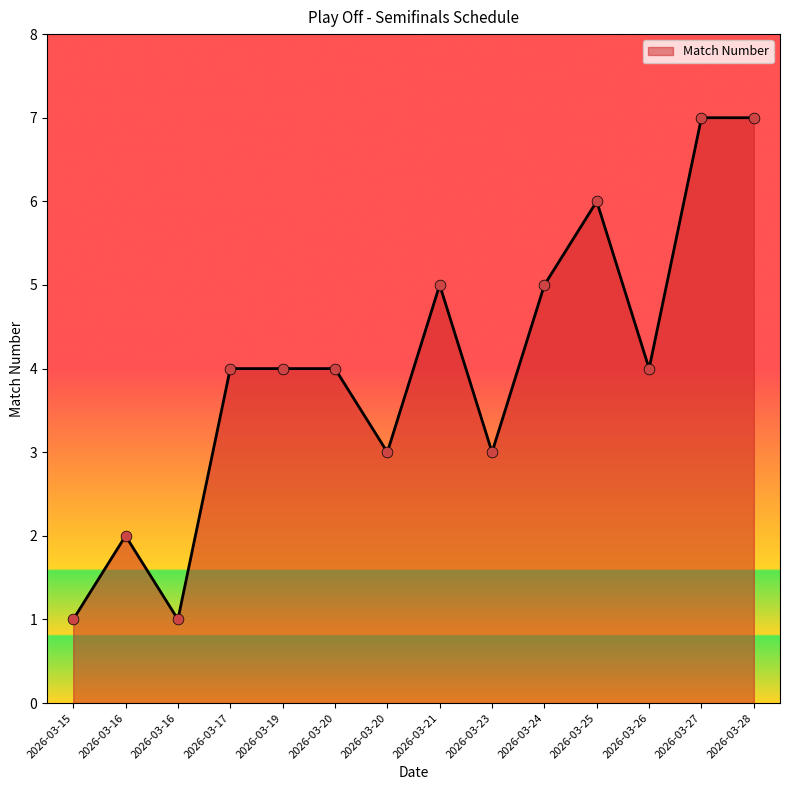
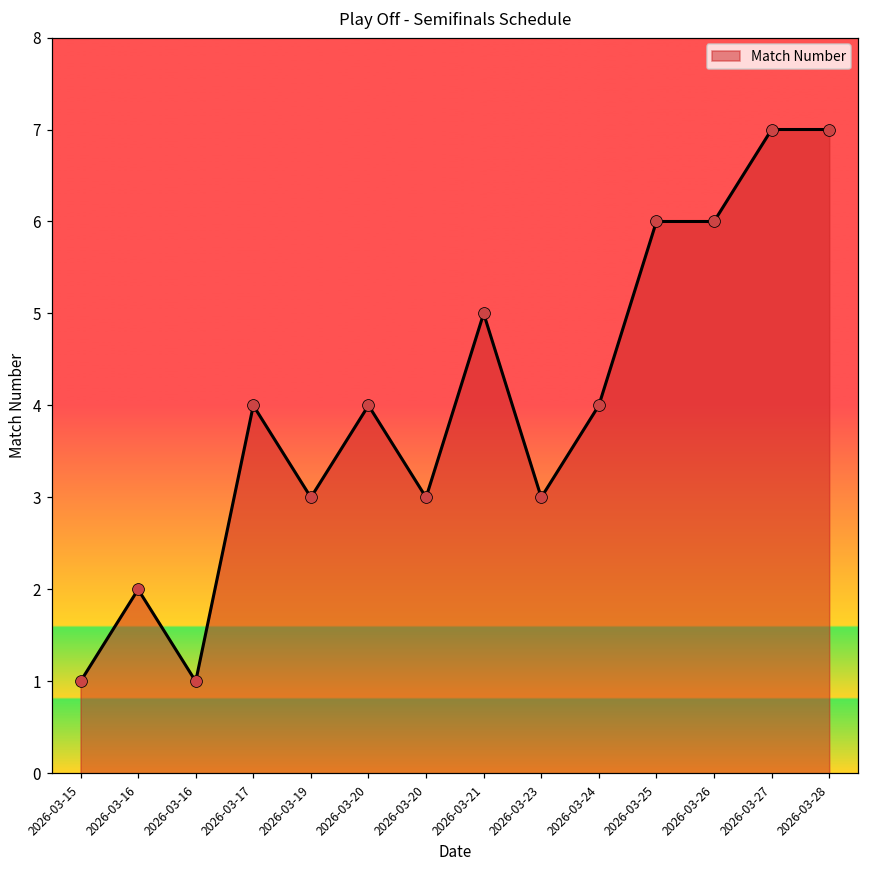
  {
    "2026-03-15": 1,
    "2026-03-17": 4,
-   "2026-03-19": 4,
+   "2026-03-19": 3,
    "2026-03-21": 5,
    "2026-03-23": 3,
-   "2026-03-24": 5,
+   "2026-03-24": 4,
    "2026-03-25": 6,
-   "2026-03-26": 4,
+   "2026-03-26": 6,
    "2026-03-27": 7,
    "2026-03-28": 7
  }
